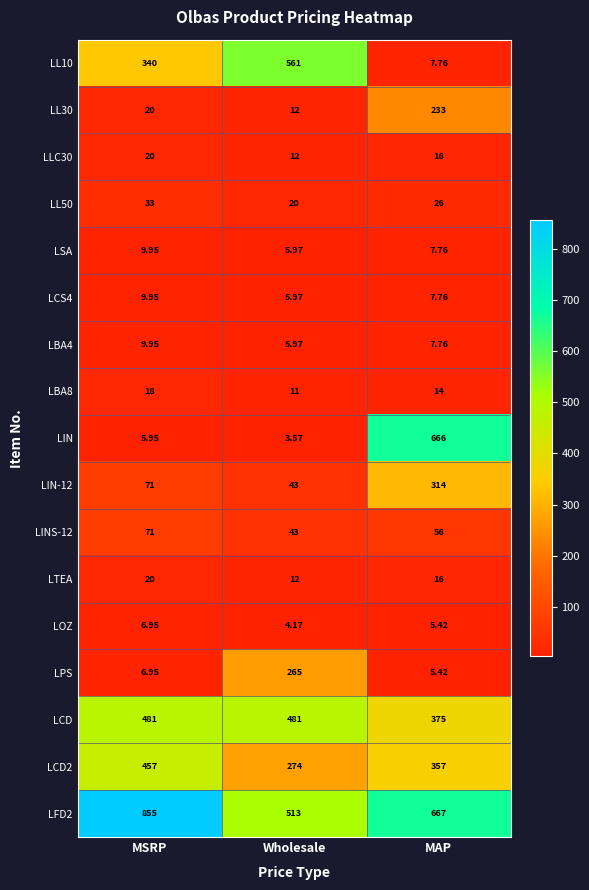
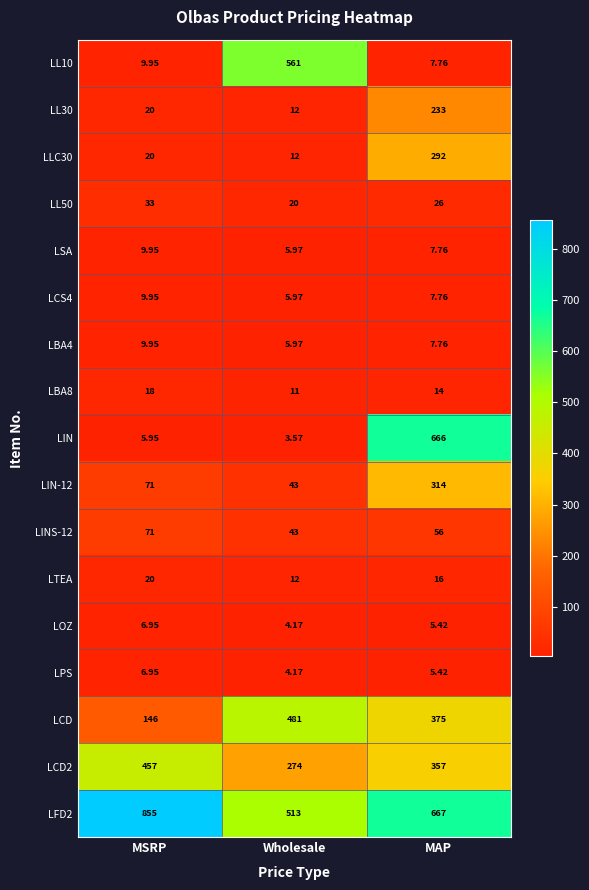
  {
    "LL10": {
-     "MSRP": 340,
+     "MSRP": 9.95,
      "Wholesale": 561,
      "MAP": 7.76
    },
    "LL30": {
      "MSRP": 20,
      "Wholesale": 12,
      "MAP": 233
    },
    "LLC30": {
      "MSRP": 20,
      "Wholesale": 12,
-     "MAP": 16
+     "MAP": 292
    },
    "LL50": {
      "MSRP": 33,
      "Wholesale": 20,
      "MAP": 26
    },
    "LSA": {
      "MSRP": 9.95,
      "Wholesale": 5.97,
      "MAP": 7.76
    },
    "LCS4": {
      "MSRP": 9.95,
      "Wholesale": 5.97,
      "MAP": 7.76
    },
    "LBA4": {
      "MSRP": 9.95,
      "Wholesale": 5.97,
      "MAP": 7.76
    },
    "LBA8": {
      "MSRP": 18,
      "Wholesale": 11,
      "MAP": 14
    },
    "LIN": {
      "MSRP": 5.95,
      "Wholesale": 3.57,
      "MAP": 666
    },
    "LIN-12": {
      "MSRP": 71,
      "Wholesale": 43,
      "MAP": 314
    },
    "LINS-12": {
      "MSRP": 71,
      "Wholesale": 43,
      "MAP": 56
    },
    "LTEA": {
      "MSRP": 20,
      "Wholesale": 12,
      "MAP": 16
    },
    "LOZ": {
      "MSRP": 6.95,
      "Wholesale": 4.17,
      "MAP": 5.42
    },
    "LPS": {
      "MSRP": 6.95,
-     "Wholesale": 265,
+     "Wholesale": 4.17,
      "MAP": 5.42
    },
    "LCD": {
-     "MSRP": 481,
+     "MSRP": 146,
      "Wholesale": 481,
      "MAP": 375
    },
    "LCD2": {
      "MSRP": 457,
      "Wholesale": 274,
      "MAP": 357
    },
    "LFD2": {
      "MSRP": 855,
      "Wholesale": 513,
      "MAP": 667
    }
  }
